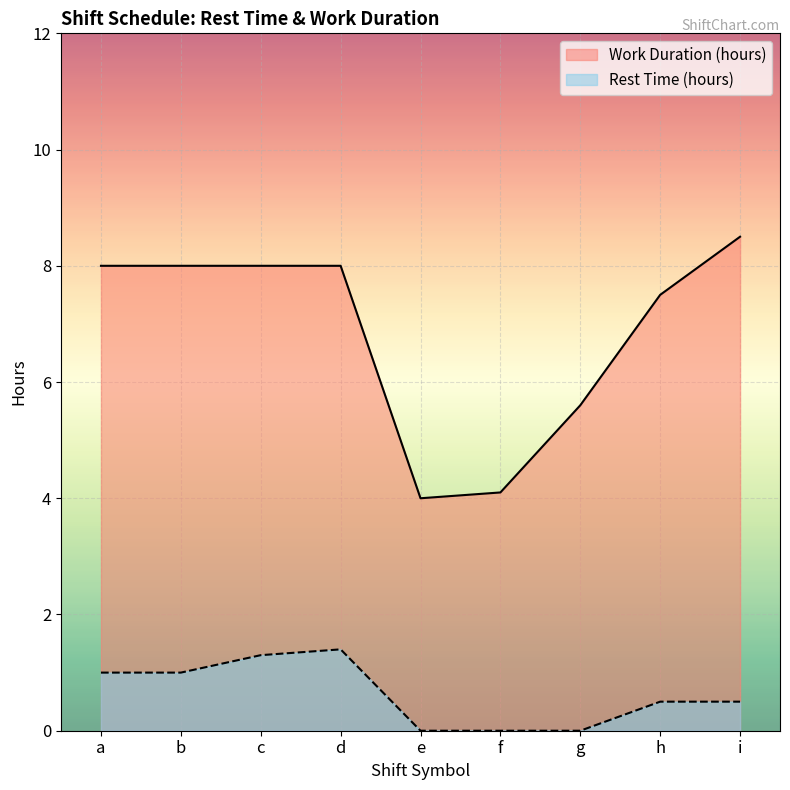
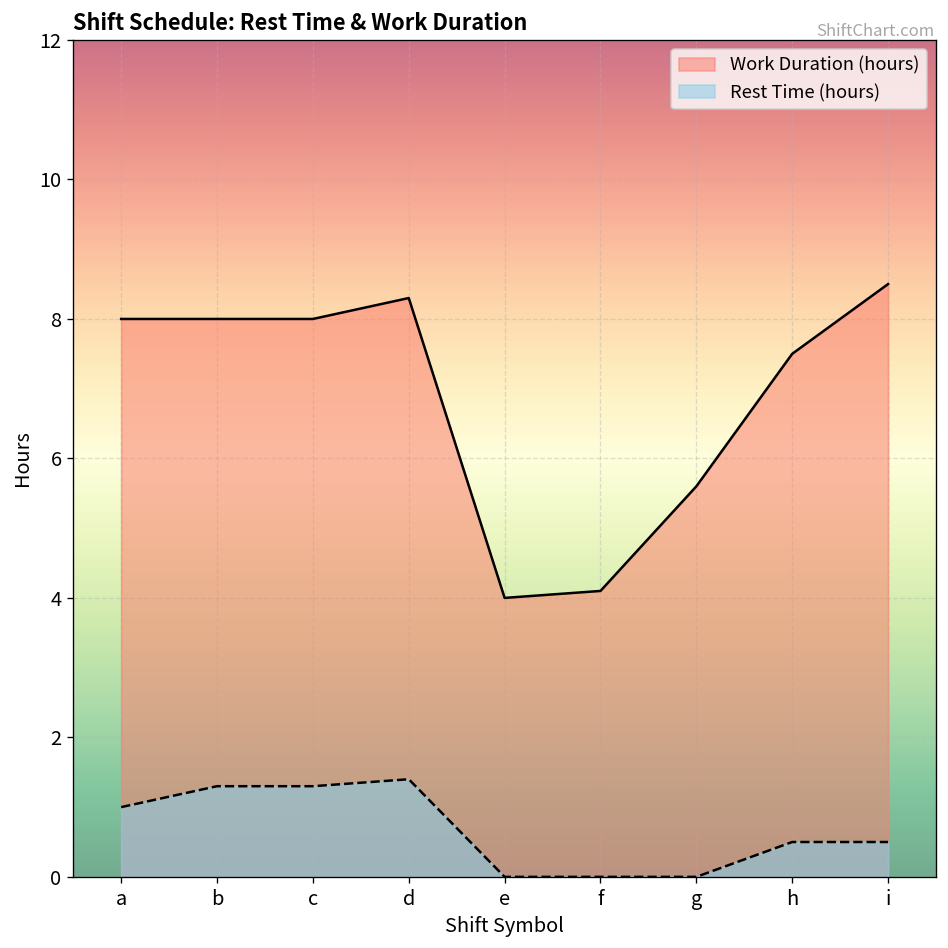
  {
    "Work Duration (hours)": {
      "a": 8.0,
      "b": 8.0,
      "c": 8.0,
-     "d": 8.0,
+     "d": 8.3,
      "e": 4.0,
      "f": 4.1,
      "g": 5.6,
      "h": 7.5,
      "i": 8.5
    },
    "Rest Time (hours)": {
      "a": 1.0,
-     "b": 1.0,
+     "b": 1.3,
      "c": 1.3,
      "d": 1.4,
      "e": 0.0,
      "f": 0.0,
      "g": 0.0,
      "h": 0.5,
      "i": 0.5
    }
  }
